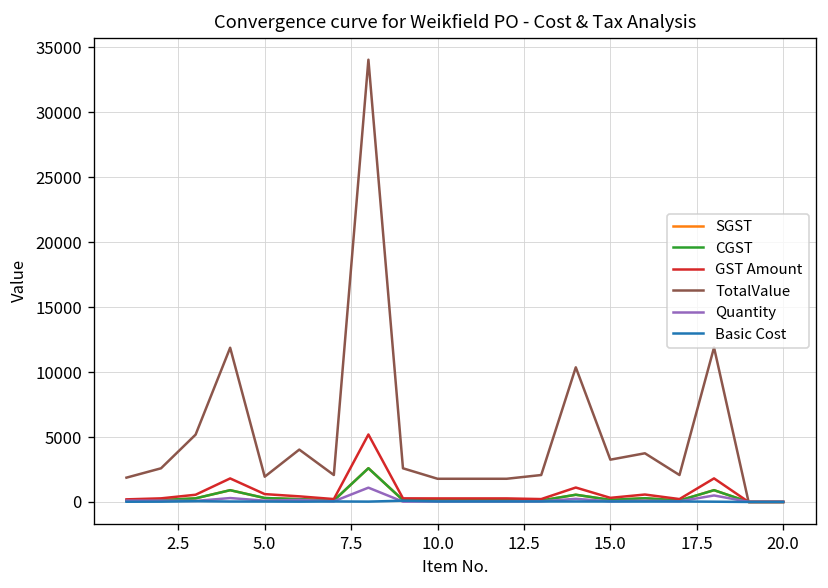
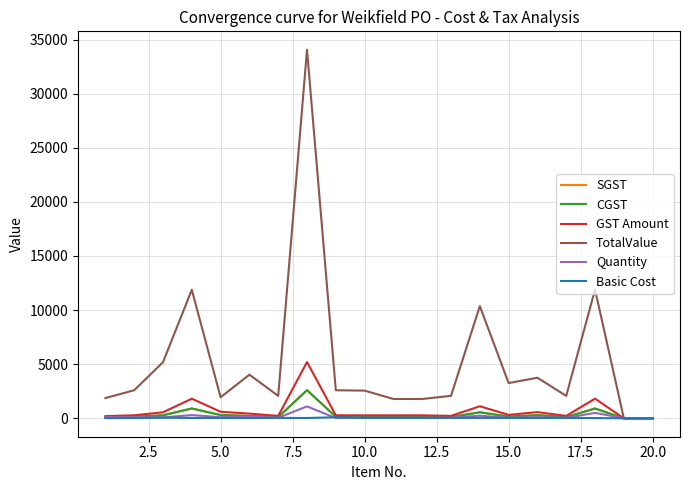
  {
    "GST Amount": {
      "5.0": 600
    },
    "TotalValue": {
      "5.0": 1900,
-     "10.0": 1800,
+     "10.0": 2600,
      "15.0": 3300
    }
  }
